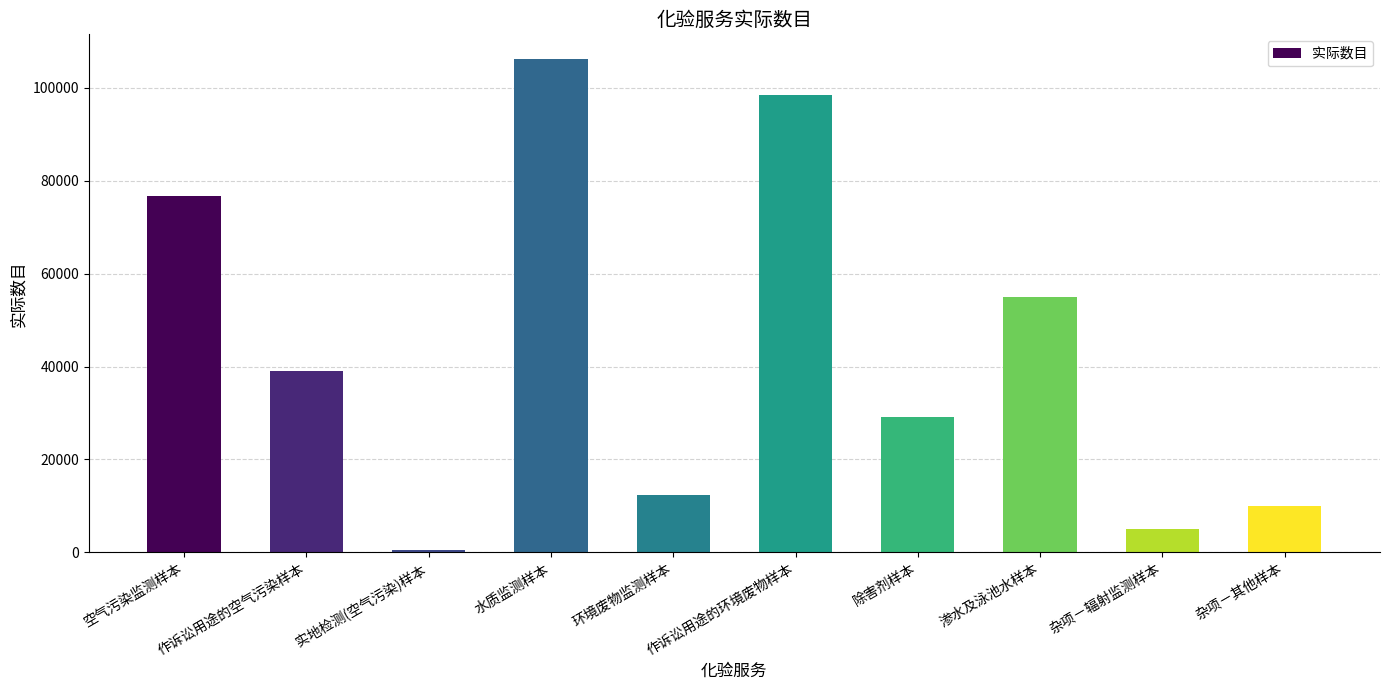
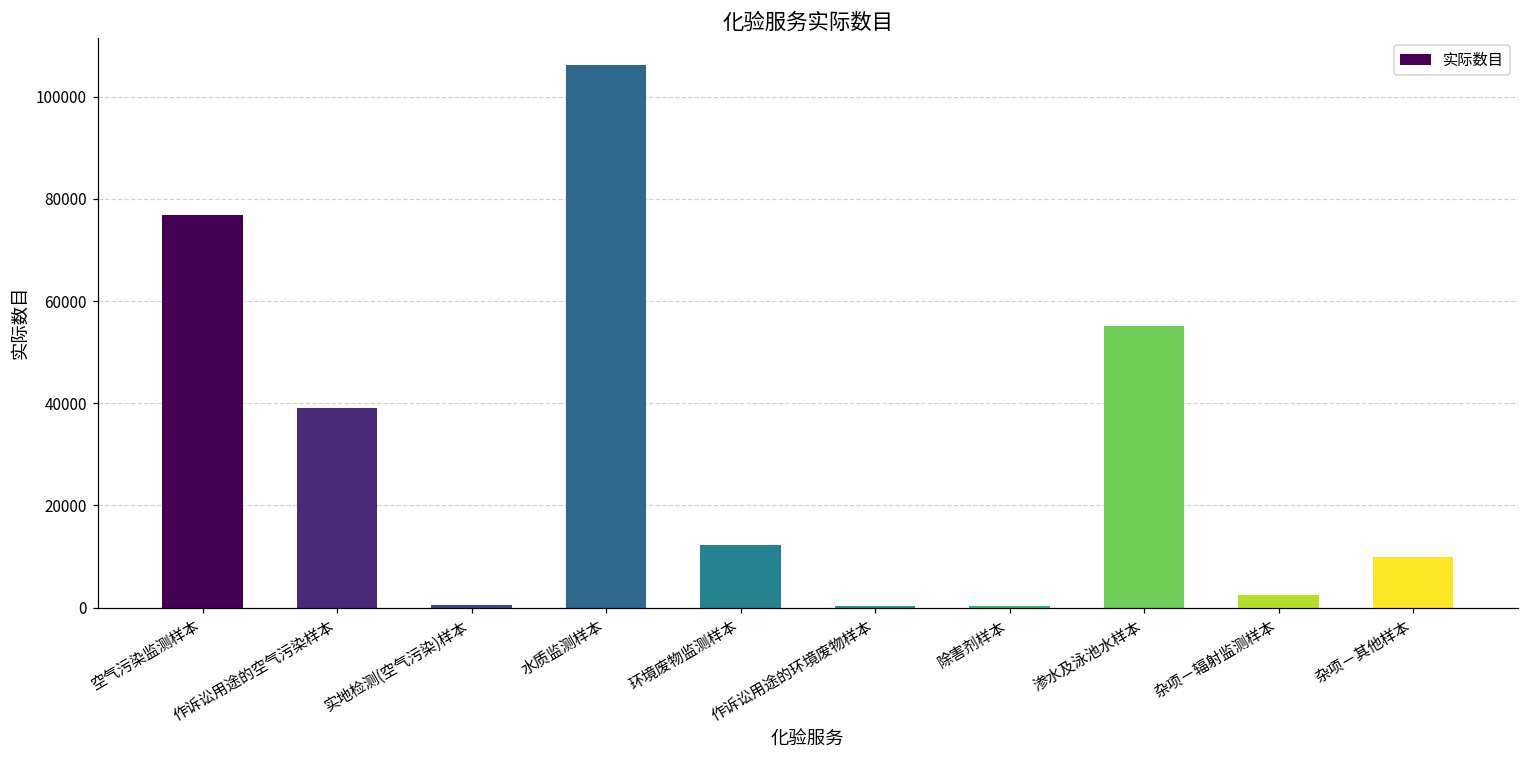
  {
    "空气污染监测样本": 77000,
    "作诉讼用途的空气污染样本": 39000,
    "水质监测样本": 106000,
    "环境废物监测样本": 12000,
-   "作诉讼用途的环境废物样本": 98000,
-   "除害剂样本": 29000,
+   "作诉讼用途的环境废物样本": 0,
+   "除害剂样本": 0,
    "渗水及泳池水样本": 55000,
-   "杂项－辐射监测样本": 5000,
+   "杂项－辐射监测样本": 2000,
    "杂项－其他样本": 10000
  }
